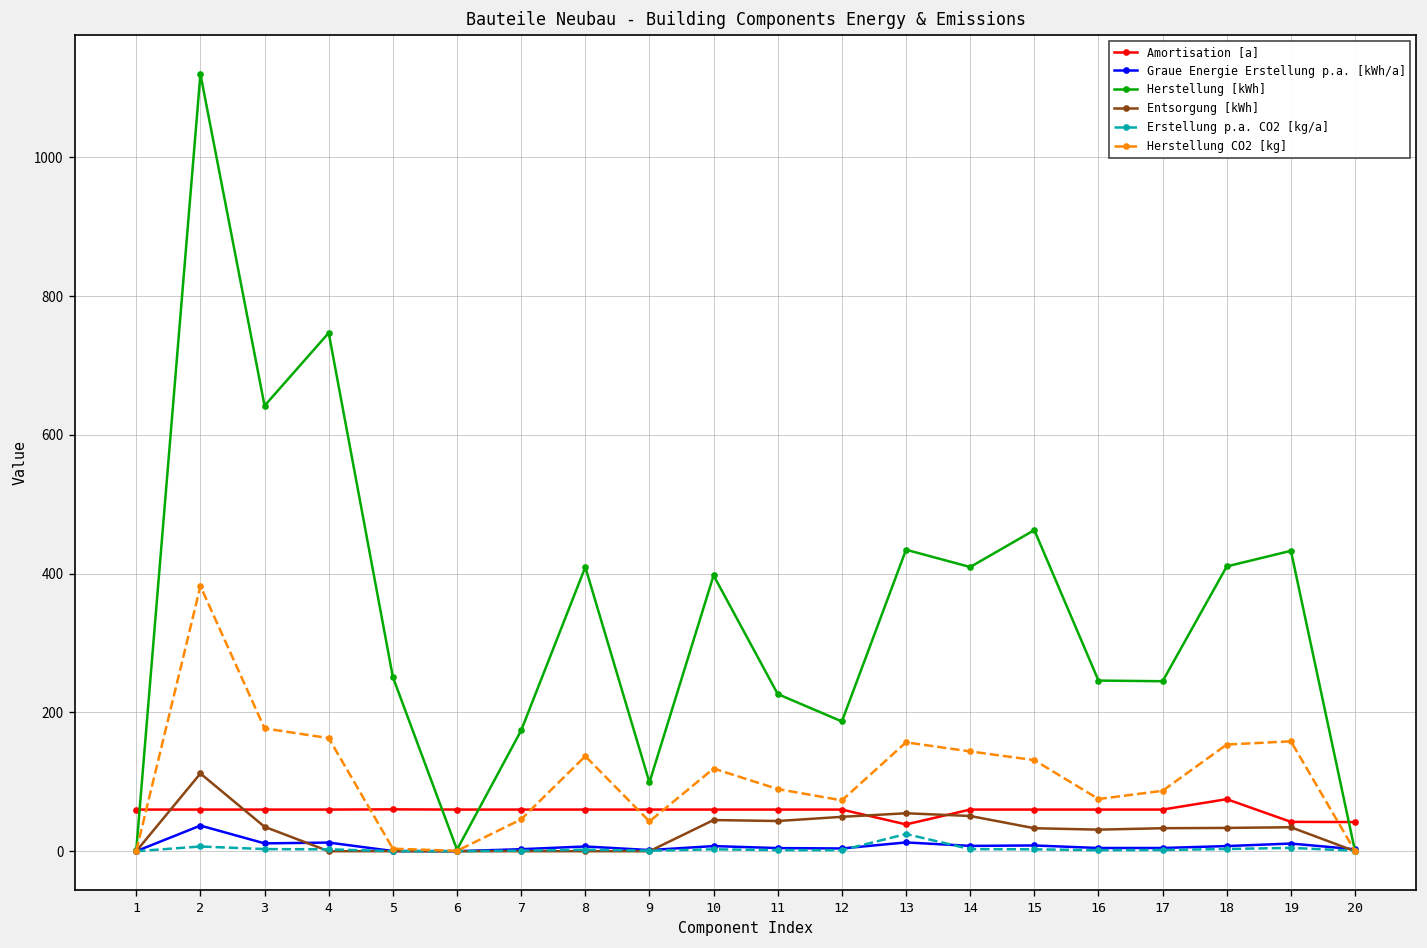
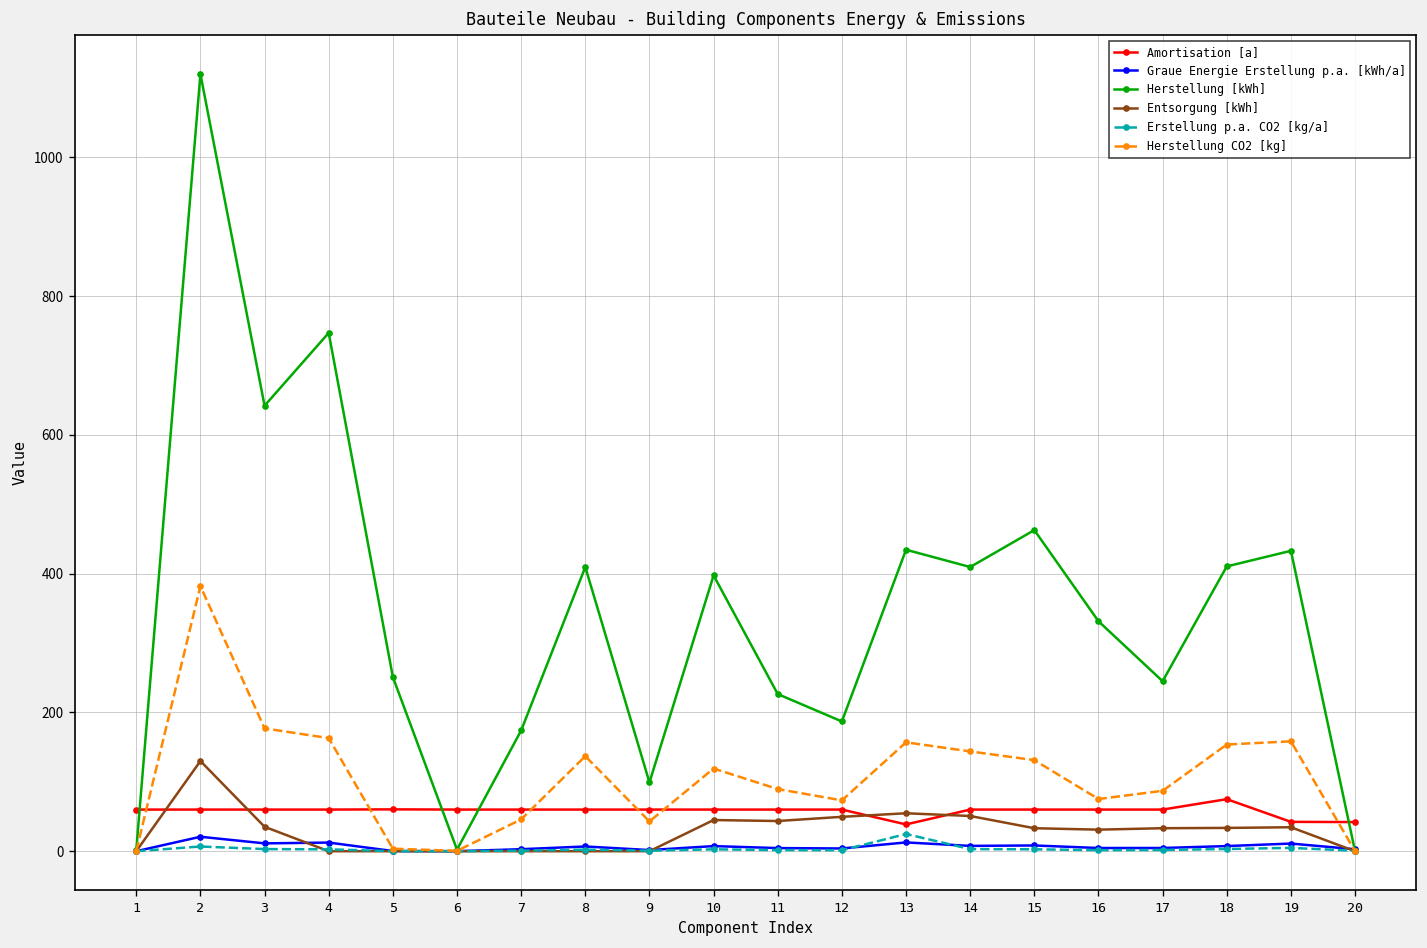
  {
    "Amortisation [a]": {
      "1": 60,
      "2": 60,
      "3": 60,
      "4": 60,
      "5": 60,
      "6": 60,
      "7": 60,
      "8": 60,
      "9": 60,
      "10": 60,
      "11": 60,
      "12": 60,
      "13": 40,
      "14": 60,
      "15": 60,
      "16": 60,
      "17": 60,
      "18": 80,
      "19": 40,
      "20": 40
    },
    "Graue Energie Erstellung p.a. [kWh/a]": {
-     "2": 40,
+     "2": 20,
      "3": 10,
      "4": 10,
      "8": 10,
      "10": 10,
      "13": 10,
      "14": 10,
      "15": 10,
      "19": 10
    },
    "Herstellung [kWh]": {
      "2": 1120,
      "3": 640,
      "4": 750,
      "5": 250,
      "7": 170,
      "8": 410,
      "9": 100,
      "10": 400,
      "11": 230,
      "12": 190,
      "13": 430,
      "14": 410,
      "15": 460,
-     "16": 250,
+     "16": 330,
      "17": 240,
      "18": 410,
      "19": 430
    },
    "Entsorgung [kWh]": {
-     "2": 110,
+     "2": 130,
      "3": 40,
      "10": 40,
      "11": 40,
      "12": 50,
      "13": 50,
      "14": 50,
      "15": 30,
      "16": 30,
      "17": 30,
      "18": 30,
      "19": 30
    },
    "Erstellung p.a. CO2 [kg/a]": {
      "2": 10,
      "3": 0,
      "10": 0,
      "13": 20,
      "14": 0,
      "15": 0,
      "19": 0
    },
    "Herstellung CO2 [kg]": {
      "2": 380,
      "3": 180,
      "4": 160,
      "7": 50,
      "8": 140,
      "9": 40,
      "10": 120,
      "11": 90,
      "12": 70,
      "13": 160,
      "14": 140,
      "15": 130,
      "16": 80,
      "17": 90,
      "18": 150,
      "19": 160
    }
  }
